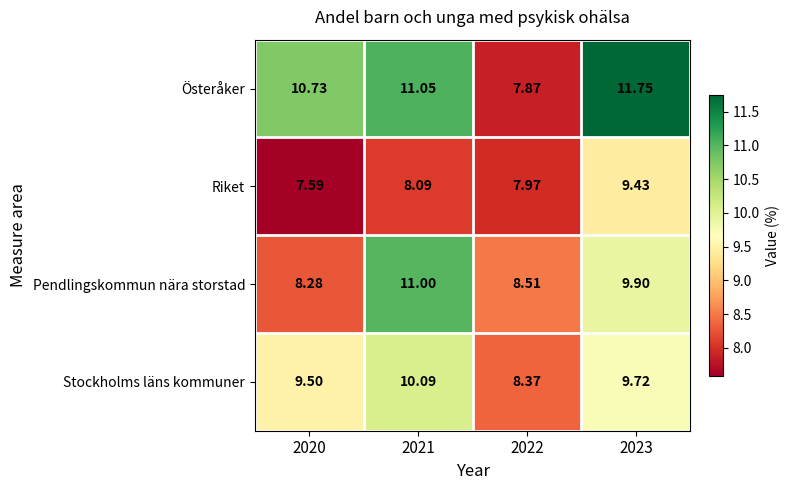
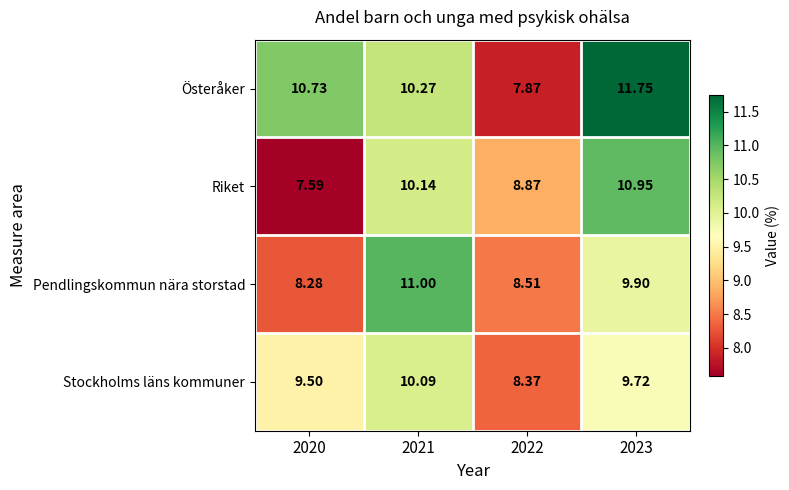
  {
    "Österåker": {
      "2020": 10.73,
-     "2021": 11.05,
+     "2021": 10.27,
      "2022": 7.87,
      "2023": 11.75
    },
    "Riket": {
      "2020": 7.59,
-     "2021": 8.09,
-     "2022": 7.97,
-     "2023": 9.43
+     "2021": 10.14,
+     "2022": 8.87,
+     "2023": 10.95
    },
    "Pendlingskommun nära storstad": {
      "2020": 8.28,
      "2021": 11.00,
      "2022": 8.51,
      "2023": 9.90
    },
    "Stockholms läns kommuner": {
      "2020": 9.50,
      "2021": 10.09,
      "2022": 8.37,
      "2023": 9.72
    }
  }
